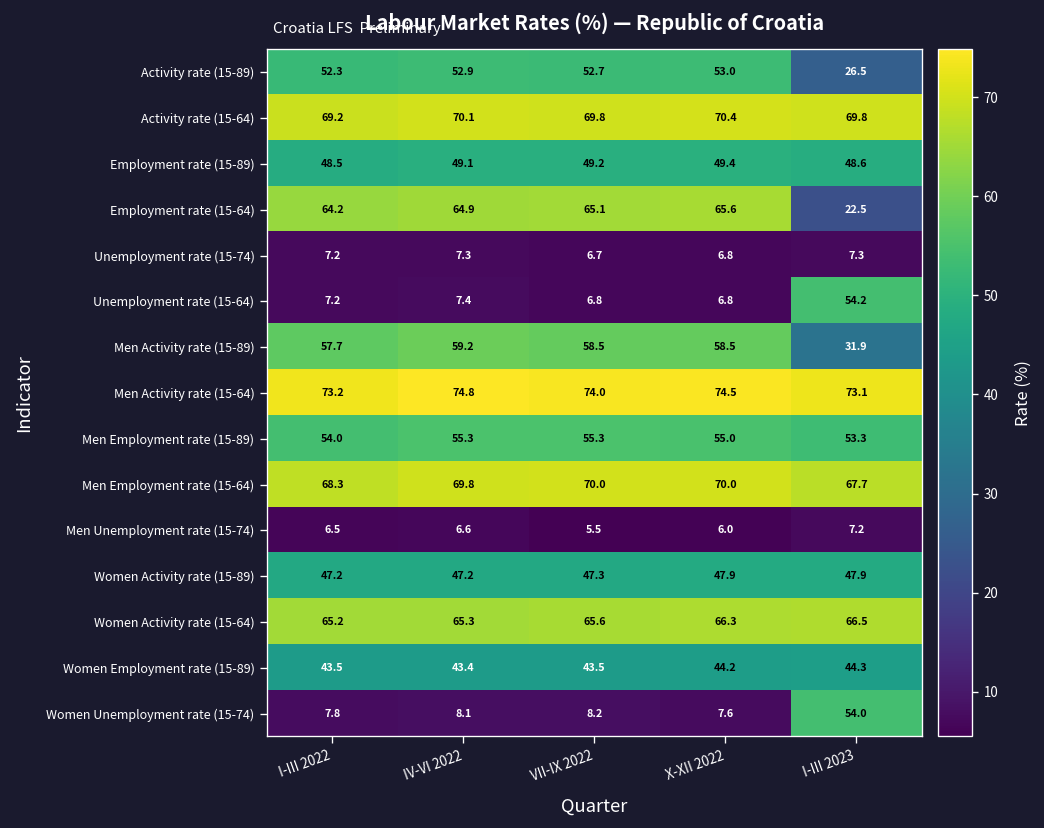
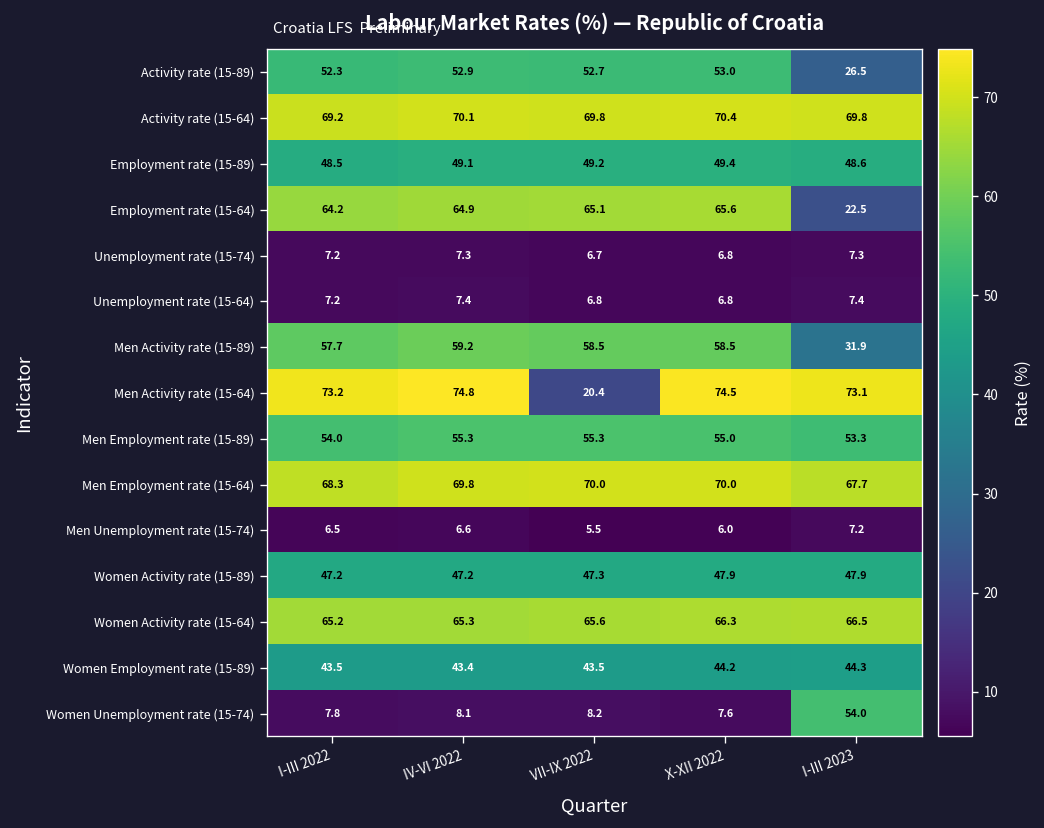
  {
    "Activity rate (15-89)": {
      "I-III 2022": 52.3,
      "IV-VI 2022": 52.9,
      "VII-IX 2022": 52.7,
      "X-XII 2022": 53.0,
      "I-III 2023": 26.5
    },
    "Activity rate (15-64)": {
      "I-III 2022": 69.2,
      "IV-VI 2022": 70.1,
      "VII-IX 2022": 69.8,
      "X-XII 2022": 70.4,
      "I-III 2023": 69.8
    },
    "Employment rate (15-89)": {
      "I-III 2022": 48.5,
      "IV-VI 2022": 49.1,
      "VII-IX 2022": 49.2,
      "X-XII 2022": 49.4,
      "I-III 2023": 48.6
    },
    "Employment rate (15-64)": {
      "I-III 2022": 64.2,
      "IV-VI 2022": 64.9,
      "VII-IX 2022": 65.1,
      "X-XII 2022": 65.6,
      "I-III 2023": 22.5
    },
    "Unemployment rate (15-74)": {
      "I-III 2022": 7.2,
      "IV-VI 2022": 7.3,
      "VII-IX 2022": 6.7,
      "X-XII 2022": 6.8,
      "I-III 2023": 7.3
    },
    "Unemployment rate (15-64)": {
      "I-III 2022": 7.2,
      "IV-VI 2022": 7.4,
      "VII-IX 2022": 6.8,
      "X-XII 2022": 6.8,
-     "I-III 2023": 54.2
+     "I-III 2023": 7.4
    },
    "Men Activity rate (15-89)": {
      "I-III 2022": 57.7,
      "IV-VI 2022": 59.2,
      "VII-IX 2022": 58.5,
      "X-XII 2022": 58.5,
      "I-III 2023": 31.9
    },
    "Men Activity rate (15-64)": {
      "I-III 2022": 73.2,
      "IV-VI 2022": 74.8,
-     "VII-IX 2022": 74.0,
+     "VII-IX 2022": 20.4,
      "X-XII 2022": 74.5,
      "I-III 2023": 73.1
    },
    "Men Employment rate (15-89)": {
      "I-III 2022": 54.0,
      "IV-VI 2022": 55.3,
      "VII-IX 2022": 55.3,
      "X-XII 2022": 55.0,
      "I-III 2023": 53.3
    },
    "Men Employment rate (15-64)": {
      "I-III 2022": 68.3,
      "IV-VI 2022": 69.8,
      "VII-IX 2022": 70.0,
      "X-XII 2022": 70.0,
      "I-III 2023": 67.7
    },
    "Men Unemployment rate (15-74)": {
      "I-III 2022": 6.5,
      "IV-VI 2022": 6.6,
      "VII-IX 2022": 5.5,
      "X-XII 2022": 6.0,
      "I-III 2023": 7.2
    },
    "Women Activity rate (15-89)": {
      "I-III 2022": 47.2,
      "IV-VI 2022": 47.2,
      "VII-IX 2022": 47.3,
      "X-XII 2022": 47.9,
      "I-III 2023": 47.9
    },
    "Women Activity rate (15-64)": {
      "I-III 2022": 65.2,
      "IV-VI 2022": 65.3,
      "VII-IX 2022": 65.6,
      "X-XII 2022": 66.3,
      "I-III 2023": 66.5
    },
    "Women Employment rate (15-89)": {
      "I-III 2022": 43.5,
      "IV-VI 2022": 43.4,
      "VII-IX 2022": 43.5,
      "X-XII 2022": 44.2,
      "I-III 2023": 44.3
    },
    "Women Unemployment rate (15-74)": {
      "I-III 2022": 7.8,
      "IV-VI 2022": 8.1,
      "VII-IX 2022": 8.2,
      "X-XII 2022": 7.6,
      "I-III 2023": 54.0
    }
  }
